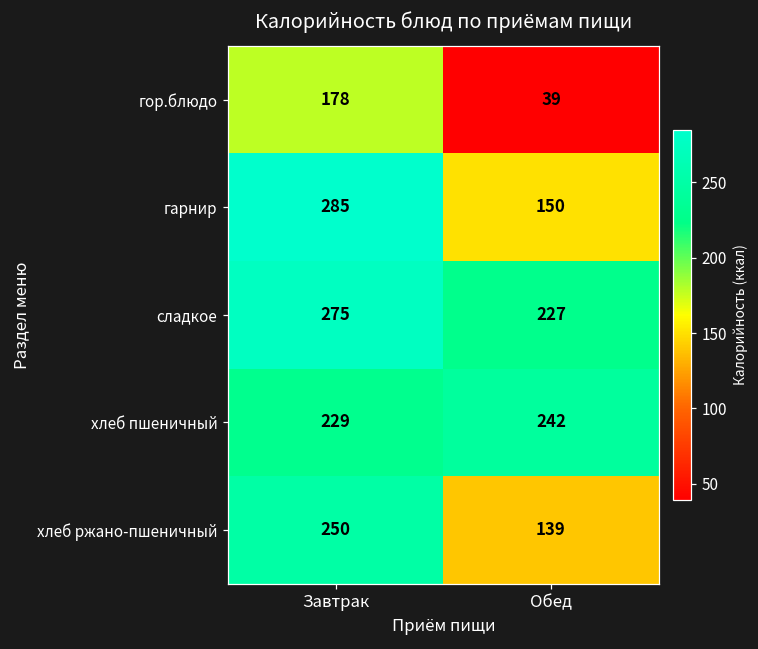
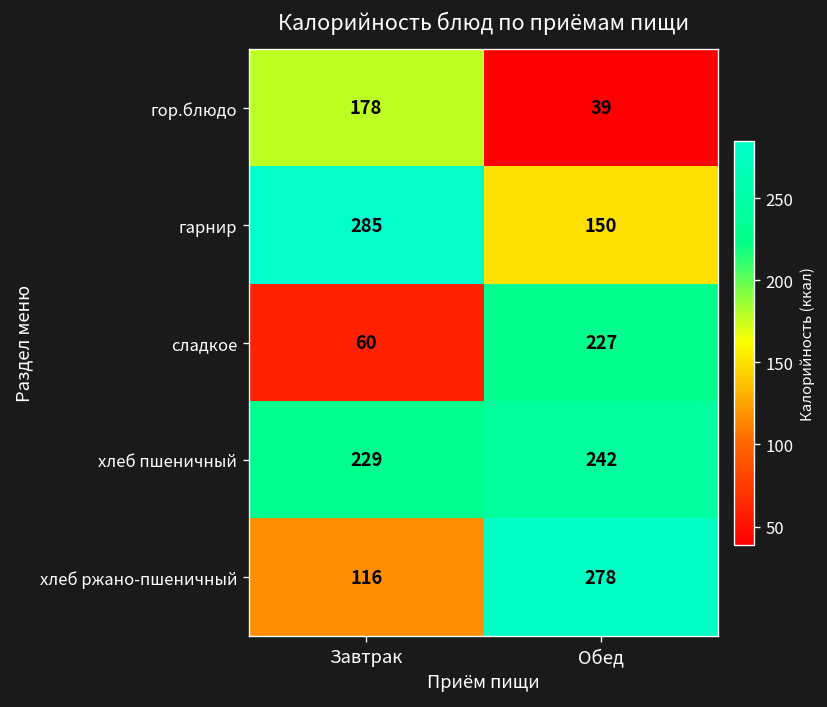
  {
    "гор.блюдо": {
      "Завтрак": 178,
      "Обед": 39
    },
    "гарнир": {
      "Завтрак": 285,
      "Обед": 150
    },
    "сладкое": {
-     "Завтрак": 275,
+     "Завтрак": 60,
      "Обед": 227
    },
    "хлеб пшеничный": {
      "Завтрак": 229,
      "Обед": 242
    },
    "хлеб ржано-пшеничный": {
-     "Завтрак": 250,
-     "Обед": 139
+     "Завтрак": 116,
+     "Обед": 278
    }
  }
